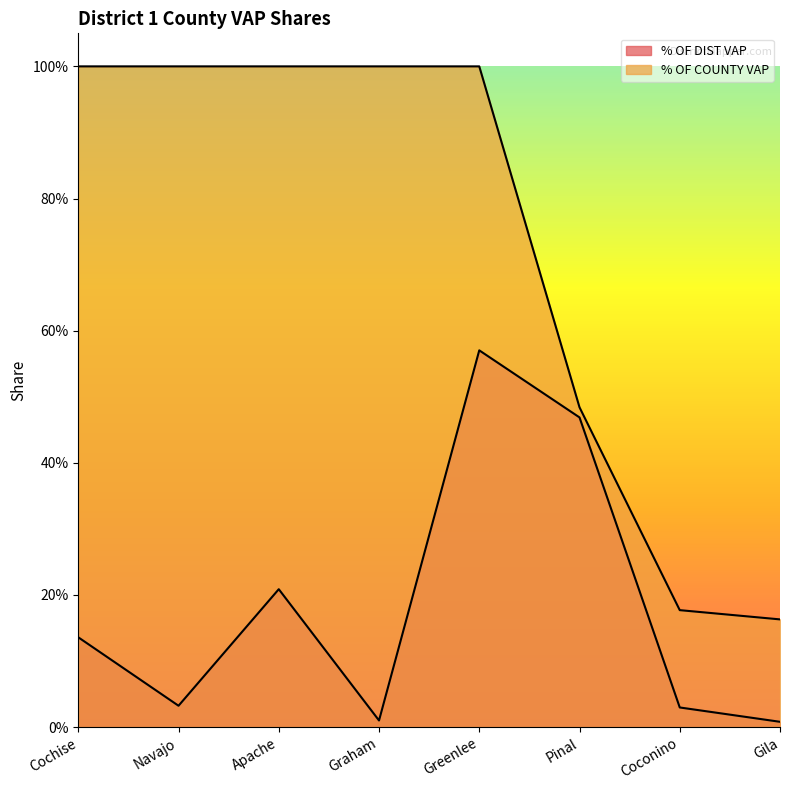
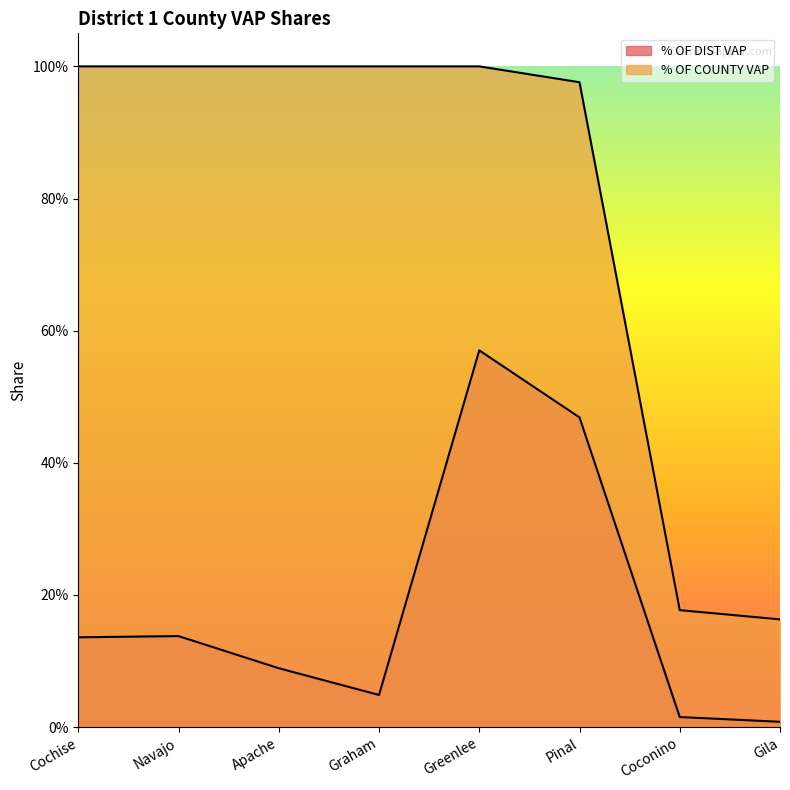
  {
    "% OF DIST VAP": {
      "Cochise": "14%",
-     "Navajo": "3%",
-     "Apache": "21%",
-     "Graham": "1%",
+     "Navajo": "14%",
+     "Apache": "9%",
+     "Graham": "5%",
      "Greenlee": "57%",
      "Pinal": "47%",
-     "Coconino": "3%",
+     "Coconino": "2%",
      "Gila": "1%"
    },
    "% OF COUNTY VAP": {
      "Cochise": "100%",
      "Navajo": "100%",
      "Apache": "100%",
      "Graham": "100%",
      "Greenlee": "100%",
-     "Pinal": "48%",
+     "Pinal": "98%",
      "Coconino": "18%",
      "Gila": "16%"
    }
  }
